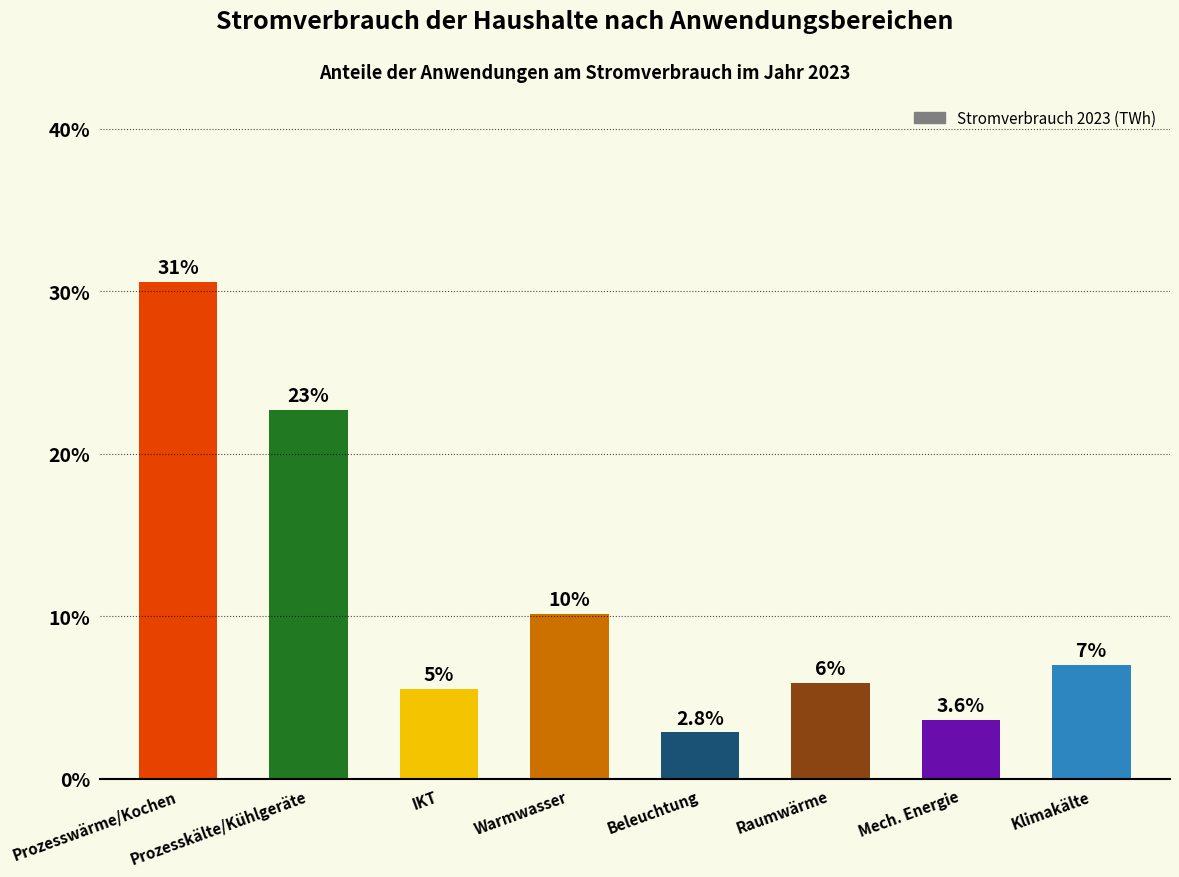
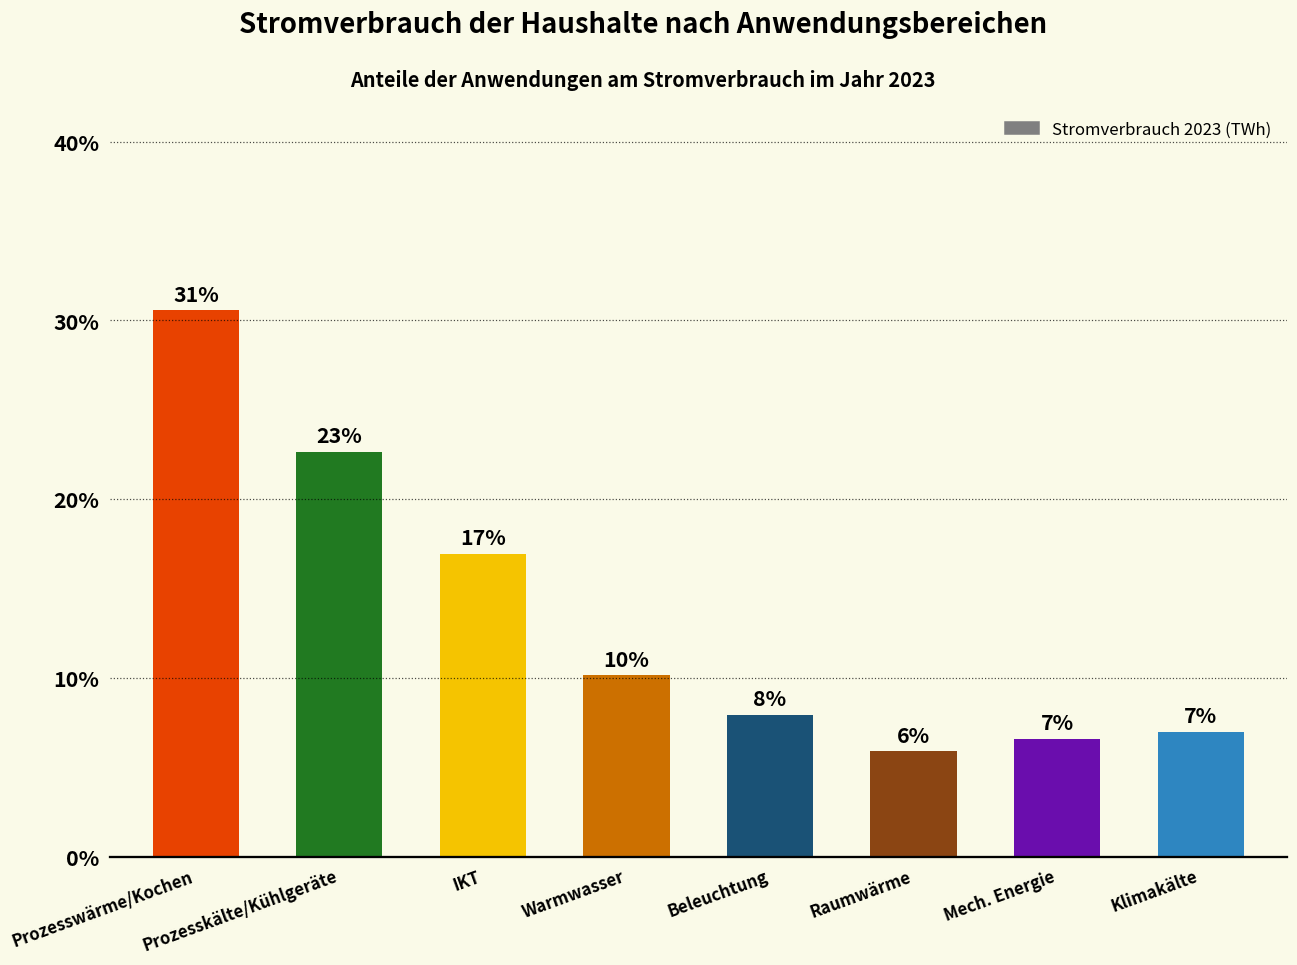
  {
    "Prozesswärme/Kochen": "31%",
    "Prozesskälte/Kühlgeräte": "23%",
-   "IKT": "5%",
+   "IKT": "17%",
    "Warmwasser": "10%",
-   "Beleuchtung": "2.8%",
+   "Beleuchtung": "8%",
    "Raumwärme": "6%",
-   "Mech. Energie": "3.6%",
+   "Mech. Energie": "7%",
    "Klimakälte": "7%"
  }
